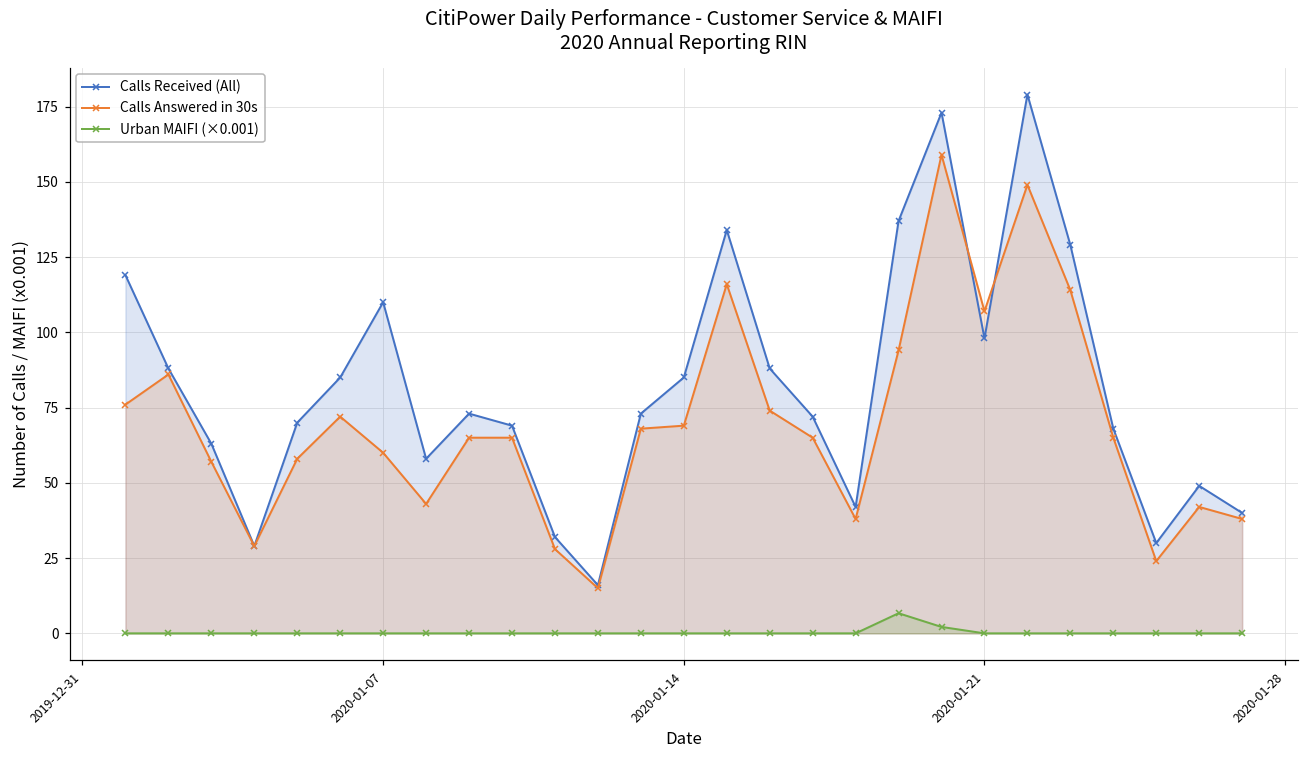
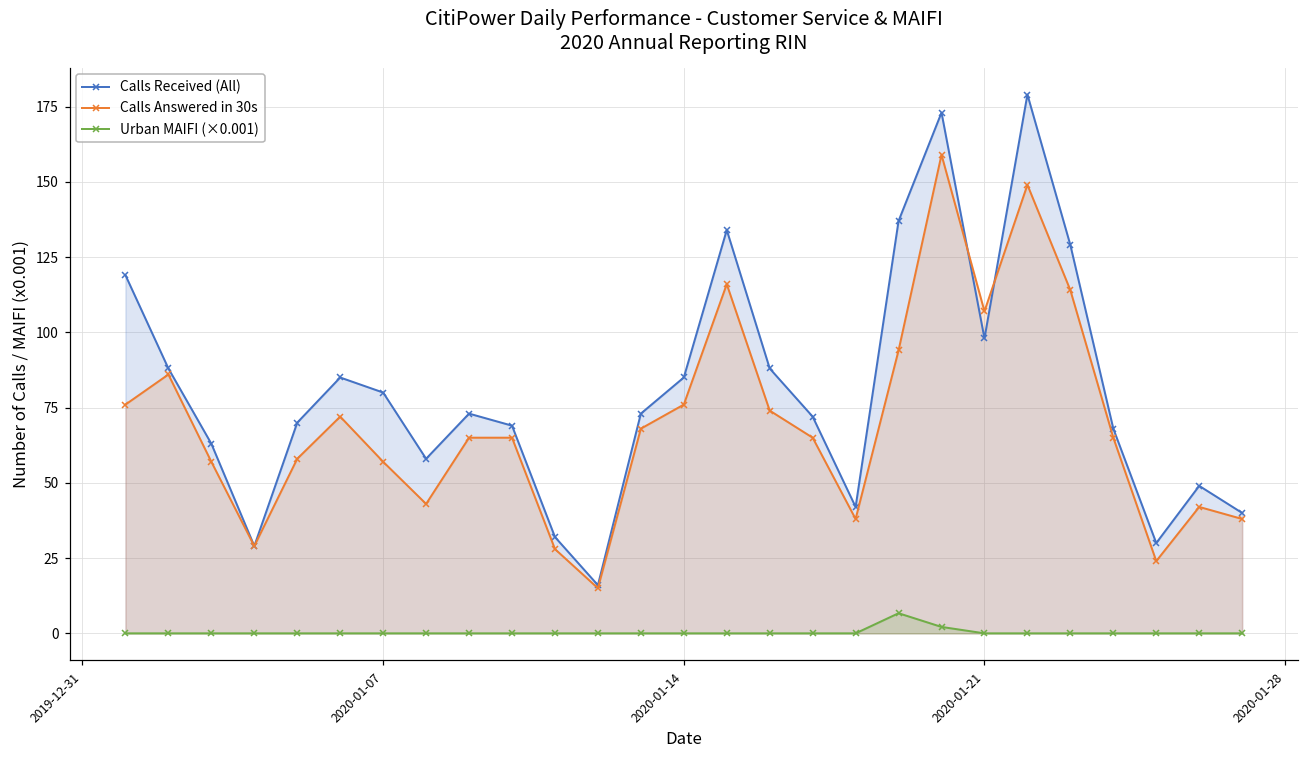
  {
    "Calls Received (All)": {
-     "2020-01-07": 110,
+     "2020-01-07": 80,
      "2020-01-14": 85,
      "2020-01-21": 98
    },
    "Calls Answered in 30s": {
-     "2020-01-07": 60,
-     "2020-01-14": 69,
+     "2020-01-07": 57,
+     "2020-01-14": 76,
      "2020-01-21": 107
    },
    "Urban MAIFI (×0.001)": {
      "2020-01-07": 0,
      "2020-01-14": 0,
      "2020-01-21": 0
    }
  }
